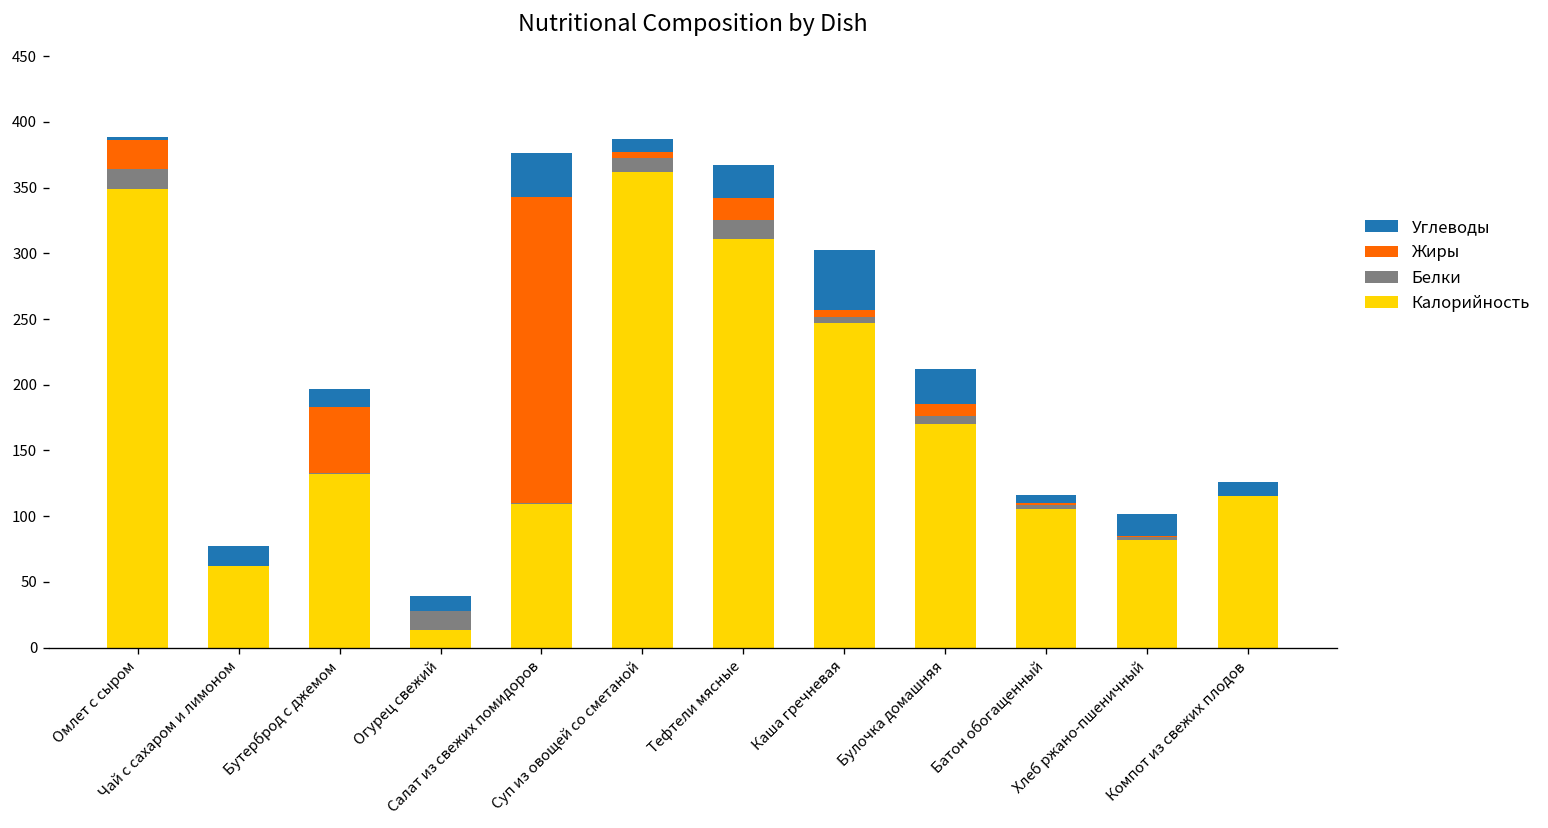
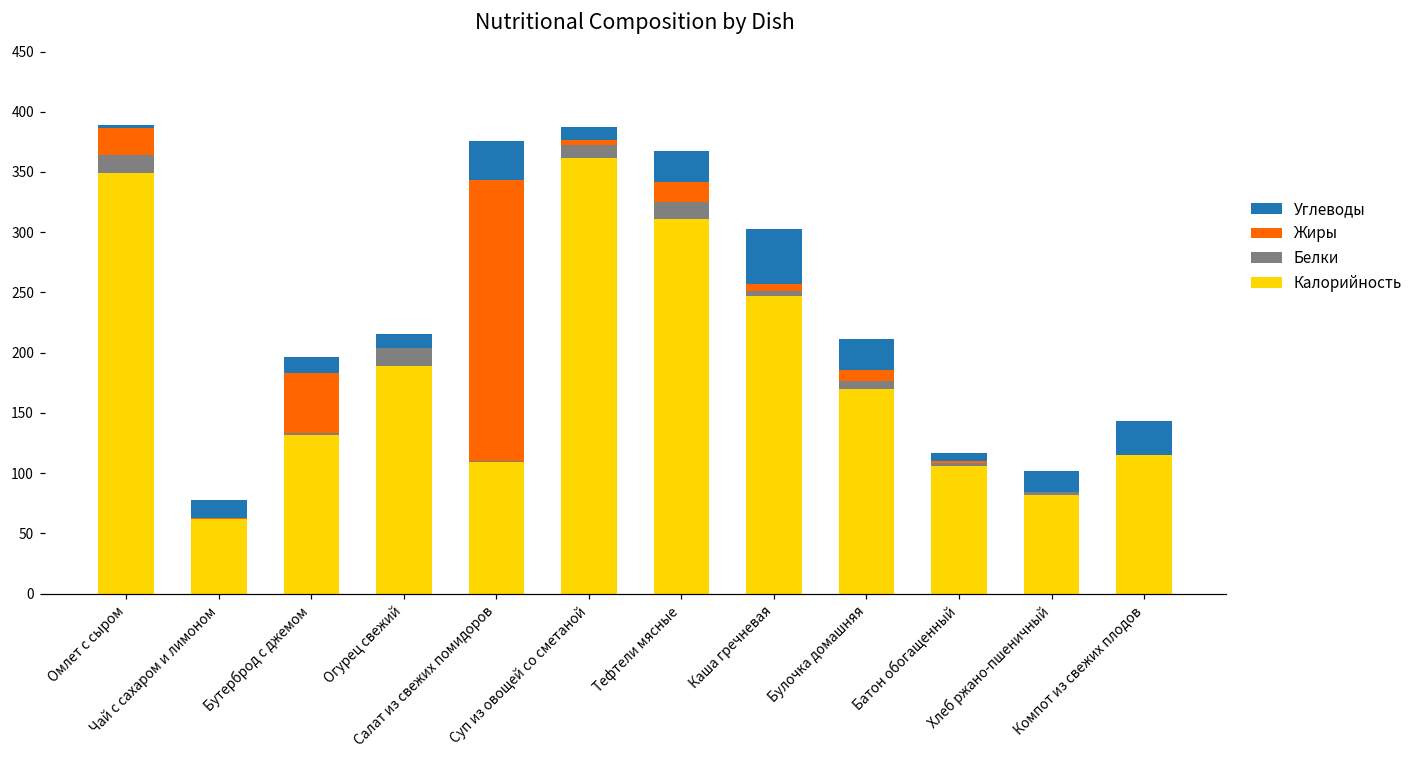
  {
    "Калорийность": {
      "Омлет с сыром": 349,
      "Чай с сахаром и лимоном": 62,
      "Бутерброд с джемом": 132,
-     "Огурец свежий": 13,
+     "Огурец свежий": 189,
      "Салат из свежих помидоров": 109,
      "Суп из овощей со сметаной": 362,
      "Тефтели мясные": 311,
      "Каша гречневая": 247,
      "Булочка домашняя": 170,
      "Батон обогащенный": 106,
      "Хлеб ржано-пшеничный": 82,
      "Компот из свежих плодов": 115
    },
    "Белки": {
      "Омлет с сыром": 15,
      "Огурец свежий": 15,
      "Суп из овощей со сметаной": 11,
      "Тефтели мясные": 14,
      "Каша гречневая": 4,
      "Булочка домашняя": 6,
      "Батон обогащенный": 3,
      "Хлеб ржано-пшеничный": 3
    },
    "Жиры": {
      "Омлет с сыром": 22,
      "Бутерброд с джемом": 50,
      "Огурец свежий": 0,
      "Салат из свежих помидоров": 233,
      "Суп из овощей со сметаной": 4,
      "Тефтели мясные": 17,
      "Каша гречневая": 6,
      "Булочка домашняя": 9
    },
    "Углеводы": {
      "Омлет с сыром": 3,
      "Чай с сахаром и лимоном": 15,
      "Бутерброд с джемом": 14,
      "Огурец свежий": 11,
      "Салат из свежих помидоров": 33,
      "Суп из овощей со сметаной": 10,
      "Тефтели мясные": 25,
      "Каша гречневая": 45,
      "Булочка домашняя": 26,
      "Батон обогащенный": 7,
      "Хлеб ржано-пшеничный": 17,
-     "Компот из свежих плодов": 10
+     "Компот из свежих плодов": 28
    }
  }
